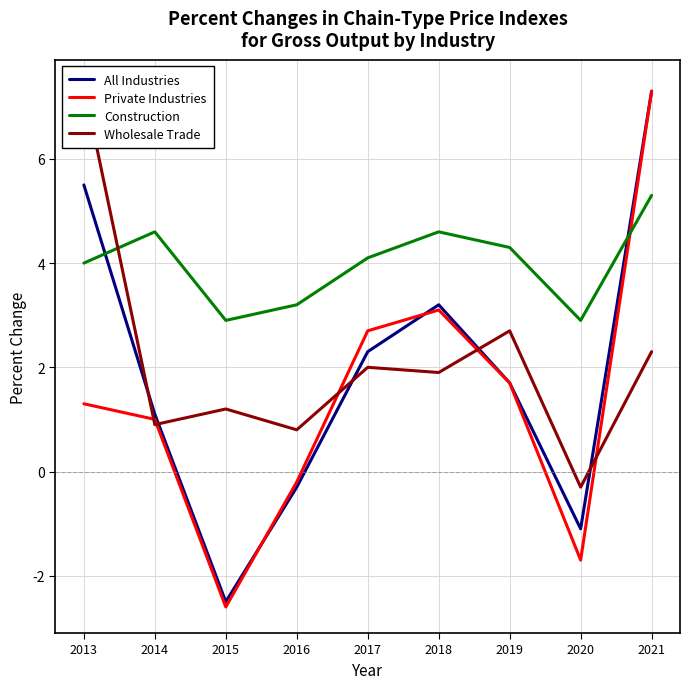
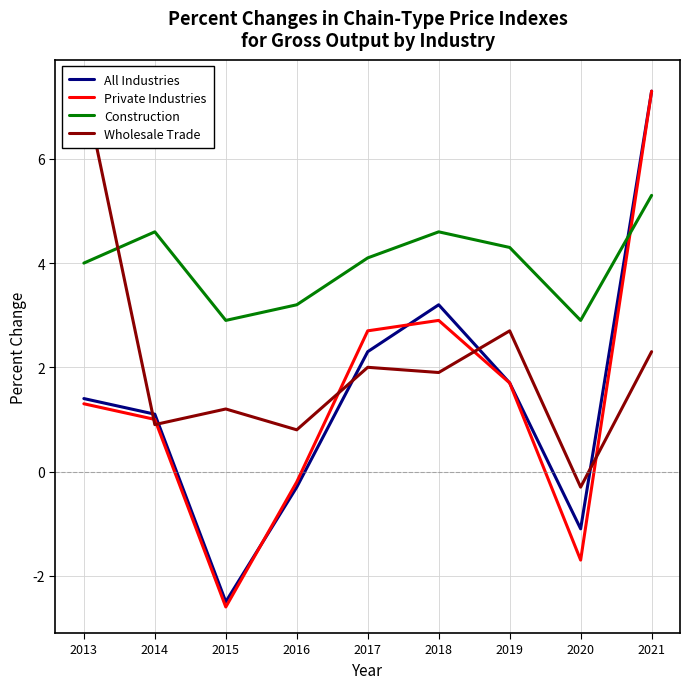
  {
    "All Industries": {
-     "2013": 5.5,
+     "2013": 1.4,
      "2014": 1.1,
      "2015": -2.5,
      "2016": -0.3,
      "2017": 2.3,
      "2018": 3.2,
      "2020": -1.1
    },
    "Private Industries": {
      "2013": 1.3,
      "2014": 1.0,
      "2015": -2.6,
      "2016": -0.2,
      "2017": 2.7,
-     "2018": 3.1,
+     "2018": 2.9,
      "2020": -1.7
    },
    "Construction": {
      "2013": 4.0,
      "2014": 4.6,
      "2015": 2.9,
      "2016": 3.2,
      "2017": 4.1,
      "2018": 4.6,
      "2019": 4.3,
      "2020": 2.9,
      "2021": 5.3
    },
    "Wholesale Trade": {
      "2014": 0.9,
      "2015": 1.2,
      "2016": 0.8,
      "2017": 2.0,
      "2018": 1.9,
      "2019": 2.7,
      "2020": -0.3,
      "2021": 2.3
    }
  }
